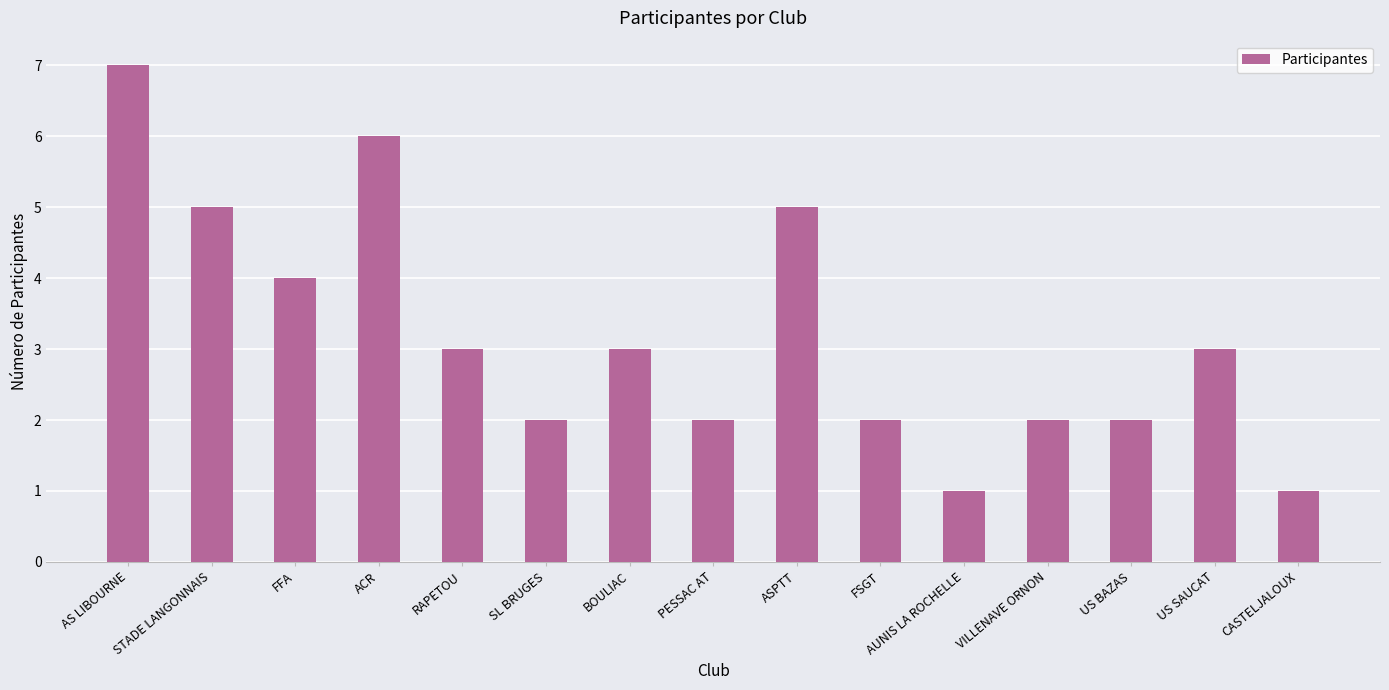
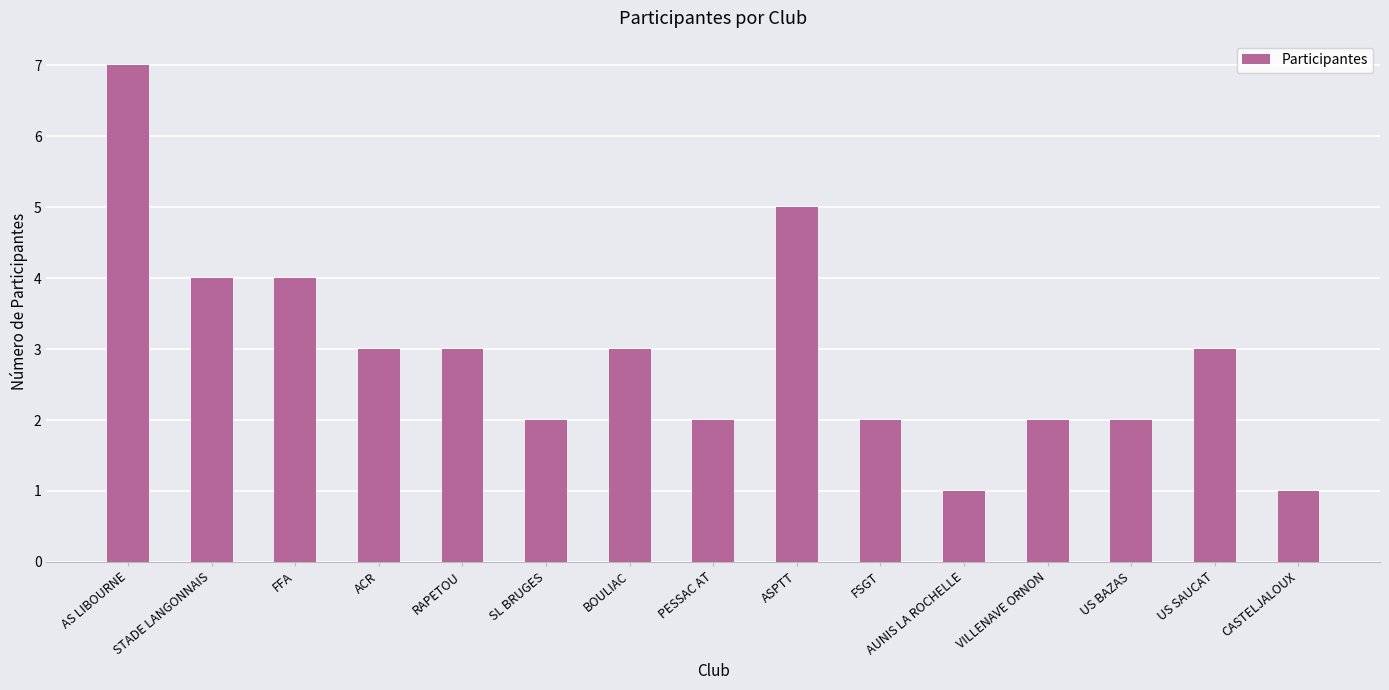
  {
    "AS LIBOURNE": 7,
-   "STADE LANGONNAIS": 5,
+   "STADE LANGONNAIS": 4,
    "FFA": 4,
-   "ACR": 6,
+   "ACR": 3,
    "RAPETOU": 3,
    "SL BRUGES": 2,
    "BOULIAC": 3,
    "PESSAC AT": 2,
    "ASPTT": 5,
    "FSGT": 2,
    "AUNIS LA ROCHELLE": 1,
    "VILLENAVE ORNON": 2,
    "US BAZAS": 2,
    "US SAUCAT": 3,
    "CASTELJALOUX": 1
  }
